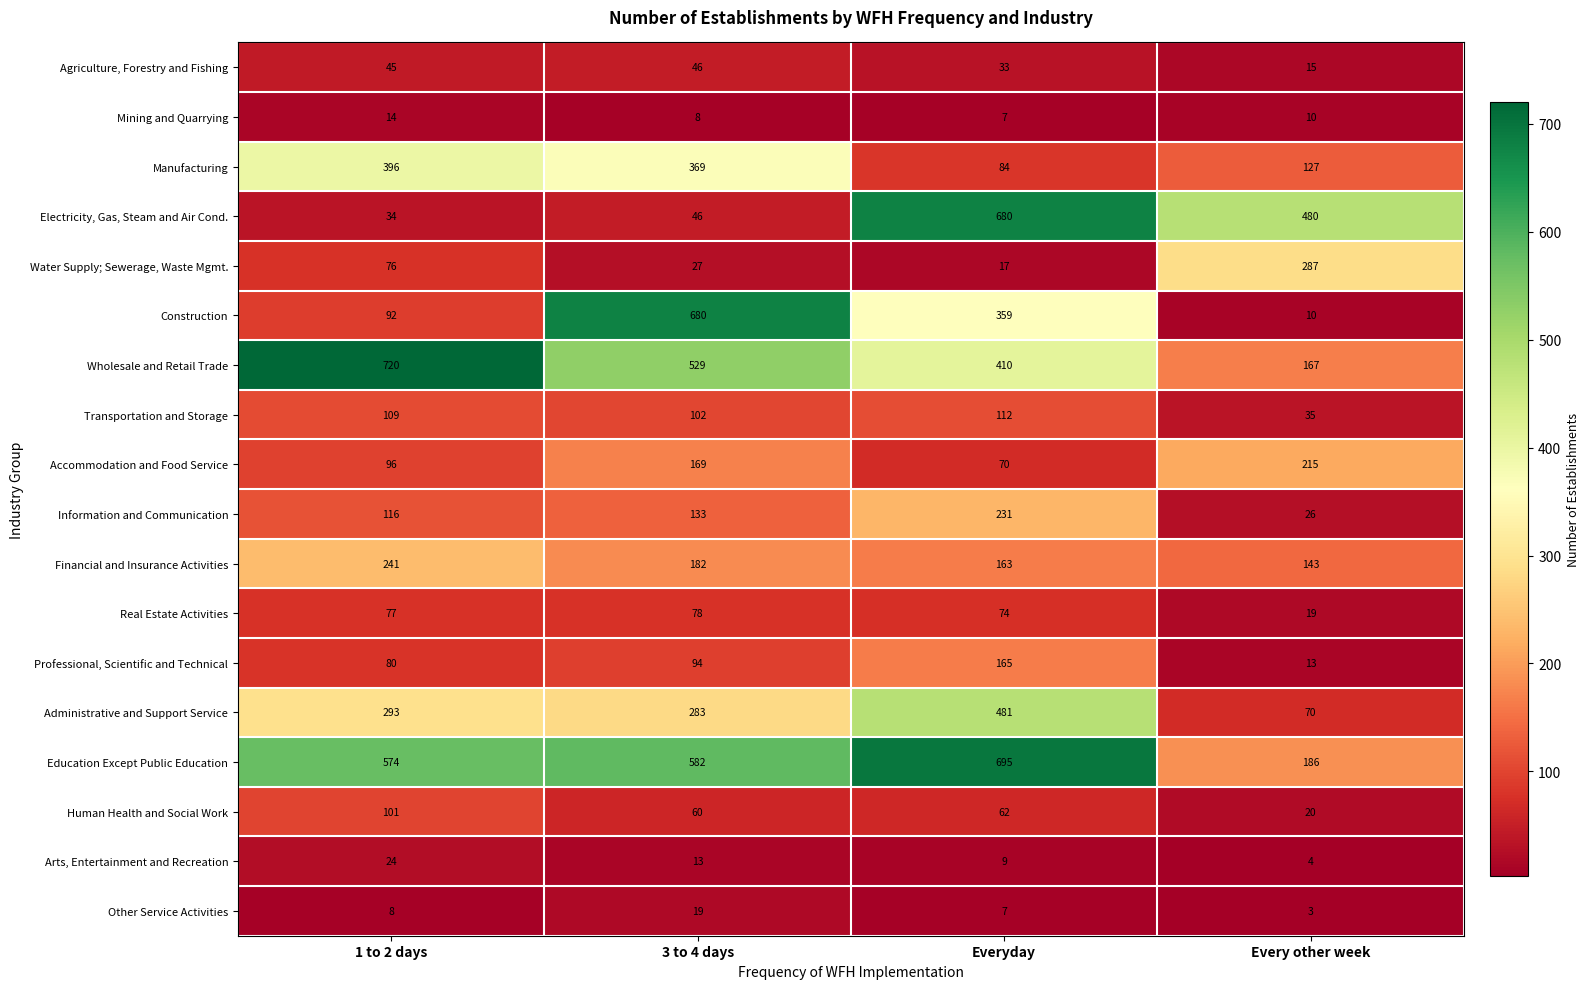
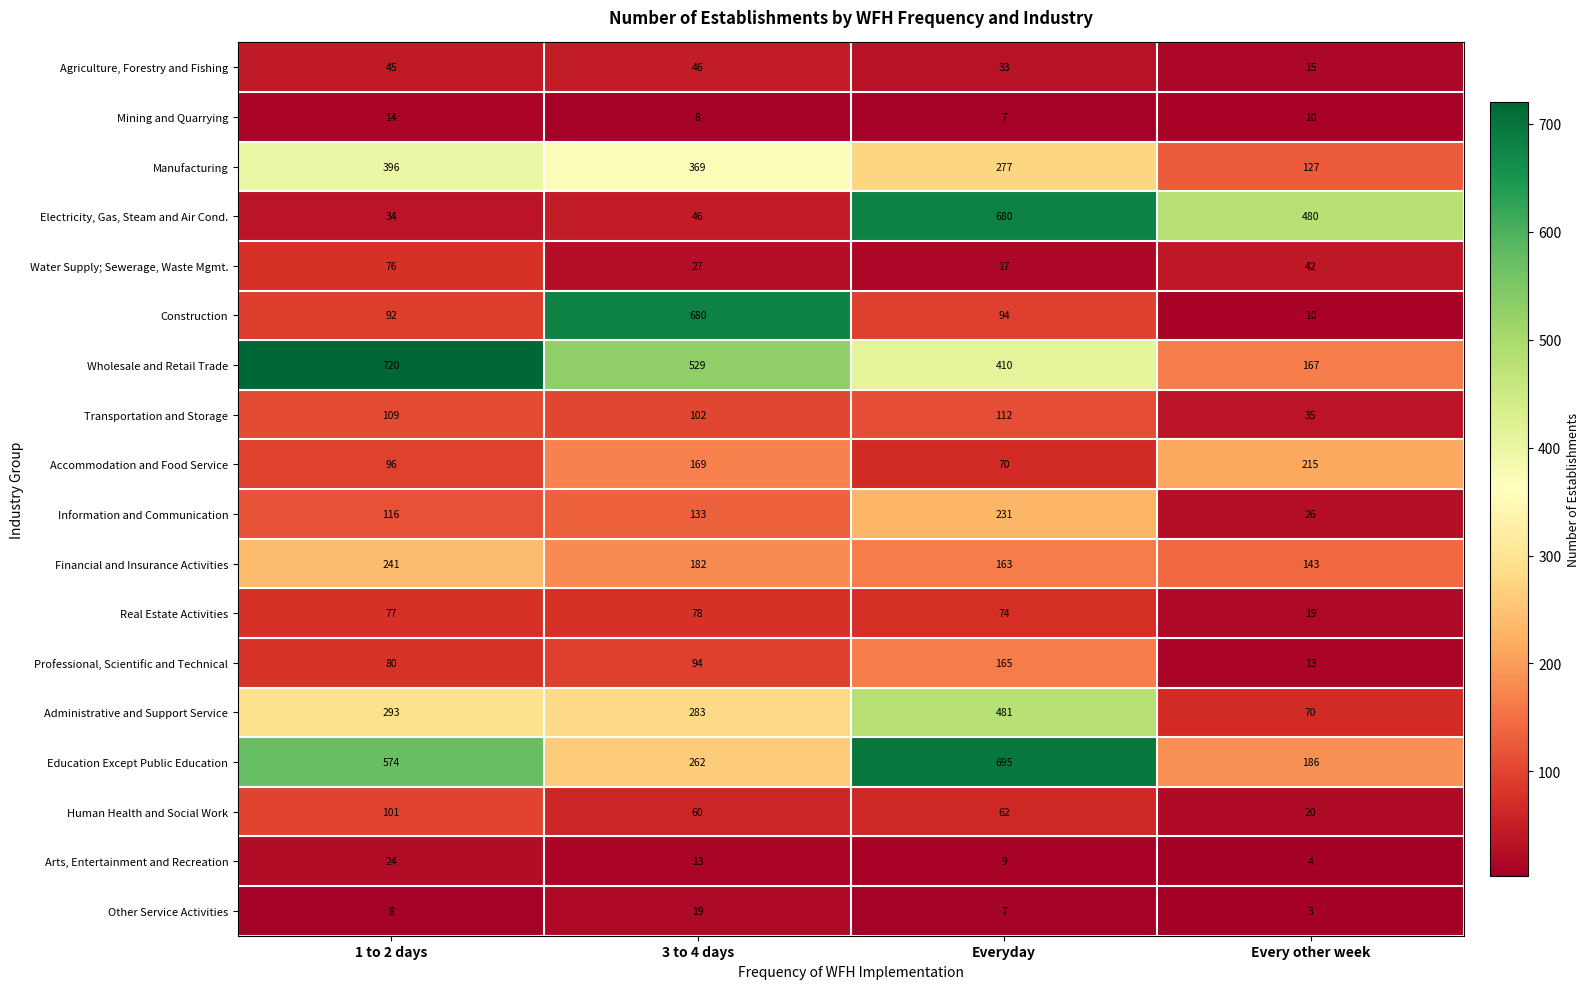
  {
    "Agriculture, Forestry and Fishing": {
      "1 to 2 days": 45,
      "3 to 4 days": 46,
      "Everyday": 33,
      "Every other week": 15
    },
    "Mining and Quarrying": {
      "1 to 2 days": 14,
      "3 to 4 days": 8,
      "Everyday": 7,
      "Every other week": 10
    },
    "Manufacturing": {
      "1 to 2 days": 396,
      "3 to 4 days": 369,
-     "Everyday": 84,
+     "Everyday": 277,
      "Every other week": 127
    },
    "Electricity, Gas, Steam and Air Cond.": {
      "1 to 2 days": 34,
      "3 to 4 days": 46,
      "Everyday": 680,
      "Every other week": 480
    },
    "Water Supply; Sewerage, Waste Mgmt.": {
      "1 to 2 days": 76,
      "3 to 4 days": 27,
      "Everyday": 17,
-     "Every other week": 287
+     "Every other week": 42
    },
    "Construction": {
      "1 to 2 days": 92,
      "3 to 4 days": 680,
-     "Everyday": 359,
+     "Everyday": 94,
      "Every other week": 10
    },
    "Wholesale and Retail Trade": {
      "1 to 2 days": 720,
      "3 to 4 days": 529,
      "Everyday": 410,
      "Every other week": 167
    },
    "Transportation and Storage": {
      "1 to 2 days": 109,
      "3 to 4 days": 102,
      "Everyday": 112,
      "Every other week": 35
    },
    "Accommodation and Food Service": {
      "1 to 2 days": 96,
      "3 to 4 days": 169,
      "Everyday": 70,
      "Every other week": 215
    },
    "Information and Communication": {
      "1 to 2 days": 116,
      "3 to 4 days": 133,
      "Everyday": 231,
      "Every other week": 26
    },
    "Financial and Insurance Activities": {
      "1 to 2 days": 241,
      "3 to 4 days": 182,
      "Everyday": 163,
      "Every other week": 143
    },
    "Real Estate Activities": {
      "1 to 2 days": 77,
      "3 to 4 days": 78,
      "Everyday": 74,
      "Every other week": 19
    },
    "Professional, Scientific and Technical": {
      "1 to 2 days": 80,
      "3 to 4 days": 94,
      "Everyday": 165,
      "Every other week": 13
    },
    "Administrative and Support Service": {
      "1 to 2 days": 293,
      "3 to 4 days": 283,
      "Everyday": 481,
      "Every other week": 70
    },
    "Education Except Public Education": {
      "1 to 2 days": 574,
-     "3 to 4 days": 582,
+     "3 to 4 days": 262,
      "Everyday": 695,
      "Every other week": 186
    },
    "Human Health and Social Work": {
      "1 to 2 days": 101,
      "3 to 4 days": 60,
      "Everyday": 62,
      "Every other week": 20
    },
    "Arts, Entertainment and Recreation": {
      "1 to 2 days": 24,
      "3 to 4 days": 13,
      "Everyday": 9,
      "Every other week": 4
    },
    "Other Service Activities": {
      "1 to 2 days": 8,
      "3 to 4 days": 19,
      "Everyday": 7,
      "Every other week": 3
    }
  }
